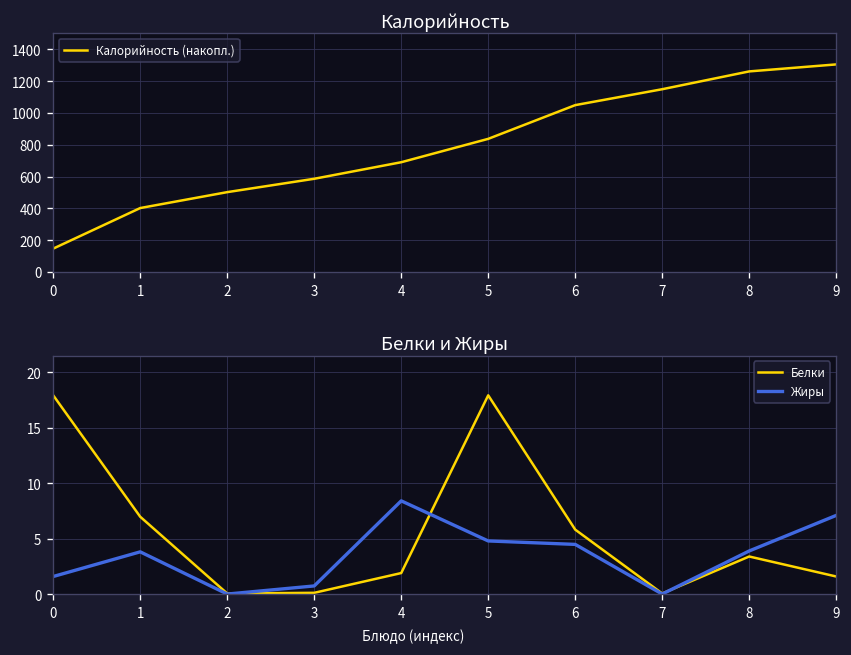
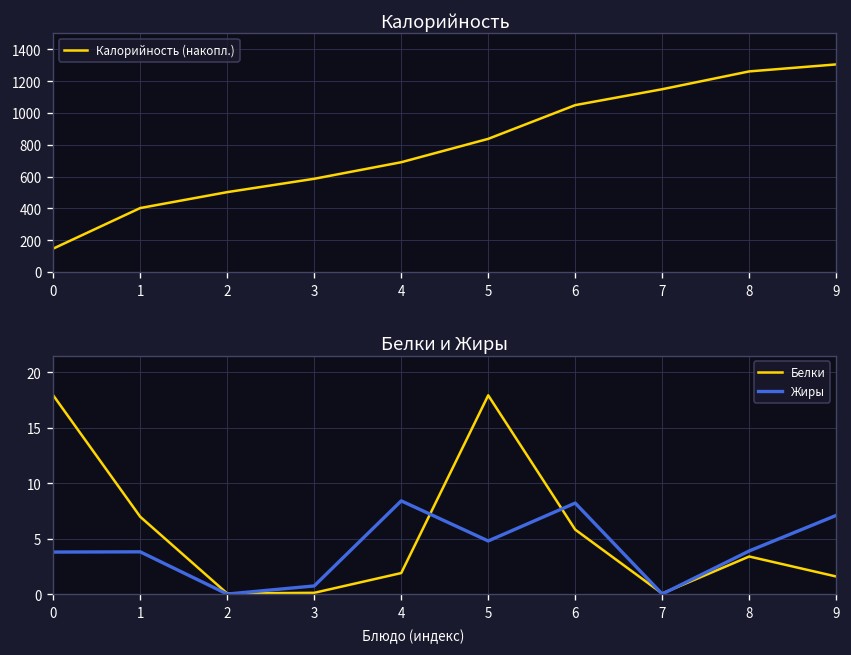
  {
    "Калорийность": {
      "0": 150,
      "1": 400,
      "2": 500,
      "3": 590,
      "4": 690,
      "5": 840,
      "6": 1050,
      "7": 1150,
      "8": 1260,
      "9": 1310
    },
    "Белки и Жиры": {
      "Белки": {
        "0": 18,
        "1": 7,
        "3": 0,
        "4": 2,
        "5": 18,
        "6": 6,
        "8": 3,
        "9": 2
      },
      "Жиры": {
-       "0": 2,
+       "0": 4,
        "1": 4,
        "3": 1,
        "4": 8,
        "5": 5,
-       "6": 4,
+       "6": 8,
        "8": 4,
        "9": 7
      }
    }
  }
